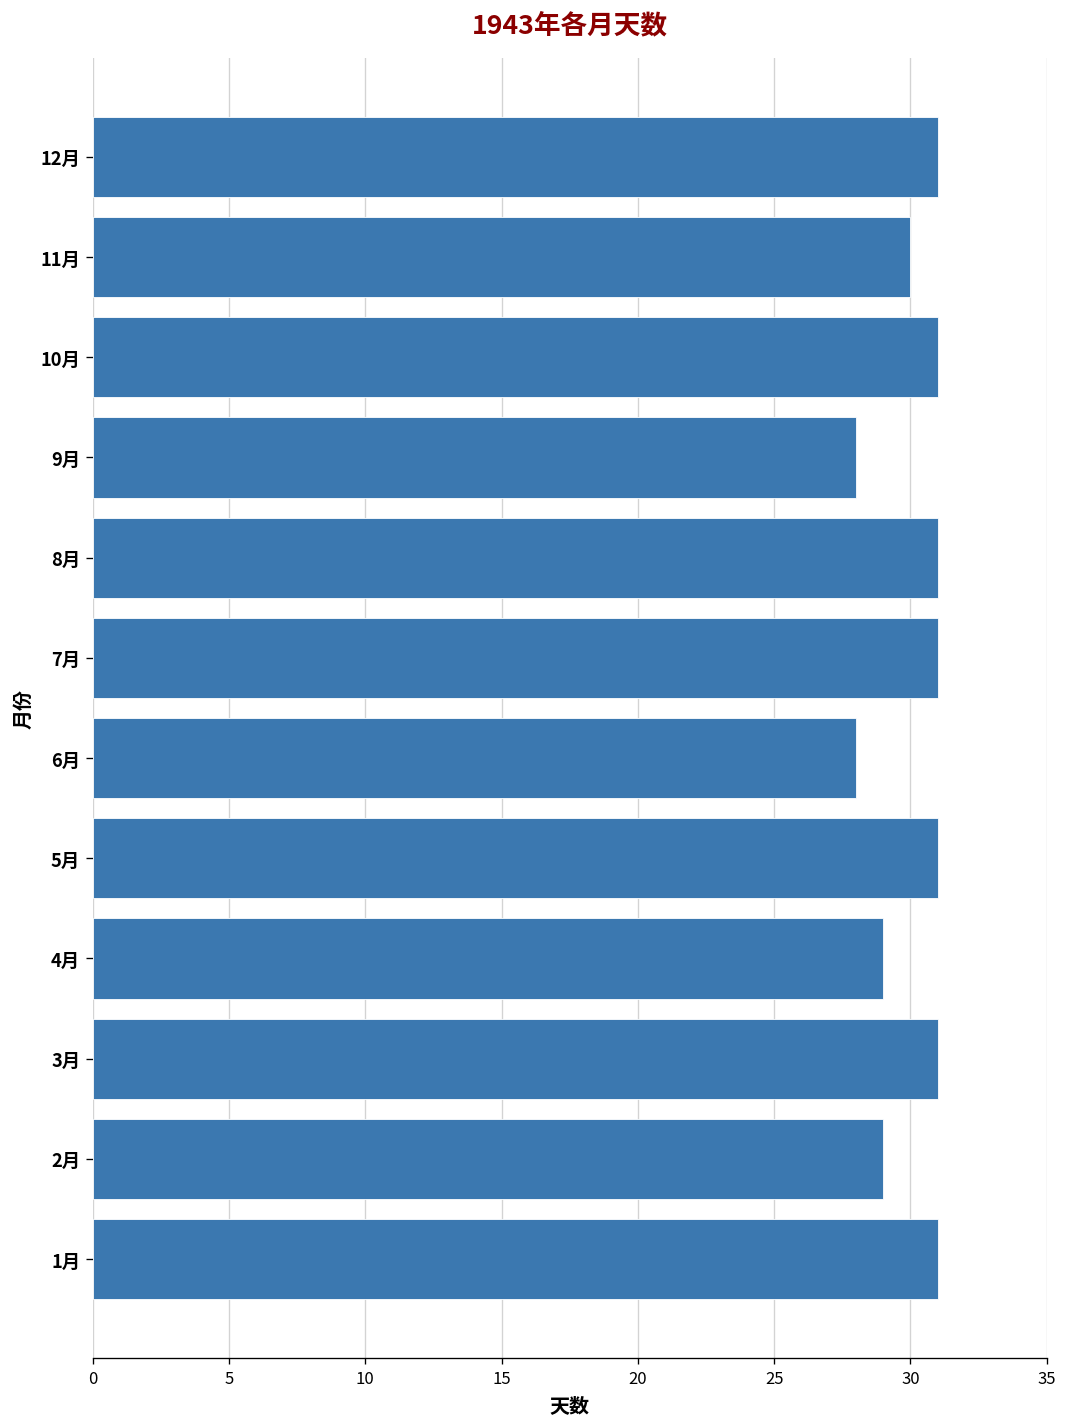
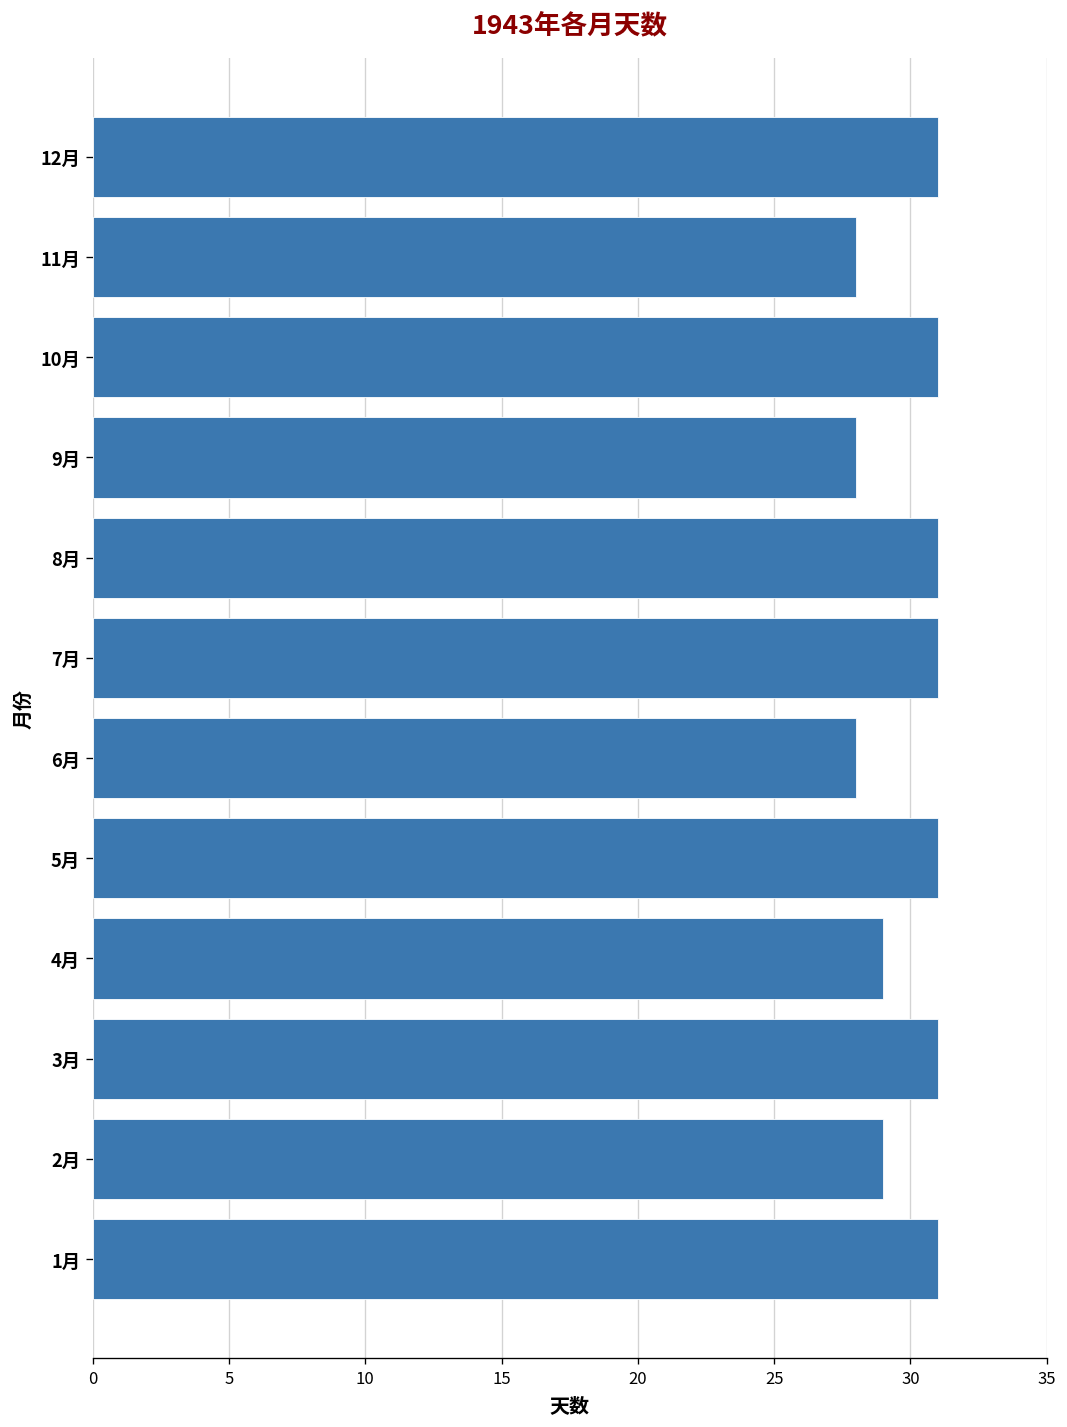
  {
    "12月": 31,
-   "11月": 30,
+   "11月": 28,
    "10月": 31,
    "9月": 28,
    "8月": 31,
    "7月": 31,
    "6月": 28,
    "5月": 31,
    "4月": 29,
    "3月": 31,
    "2月": 29,
    "1月": 31
  }
